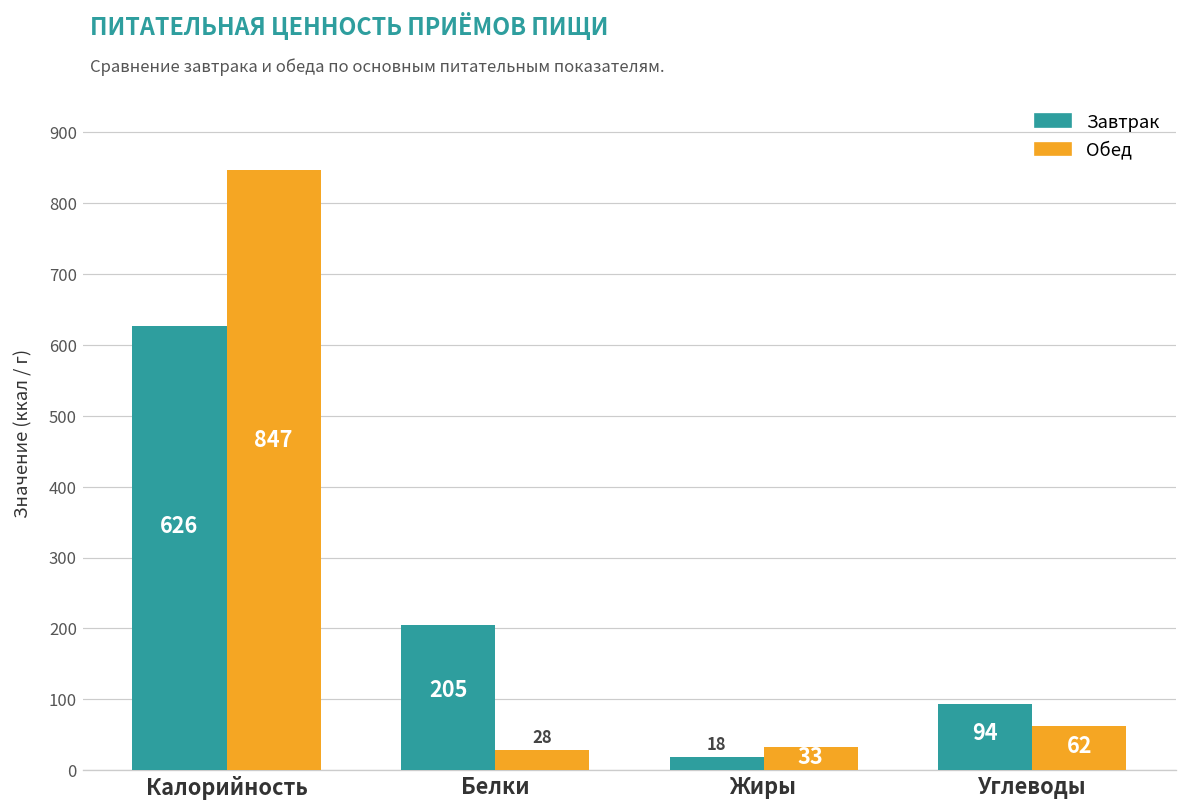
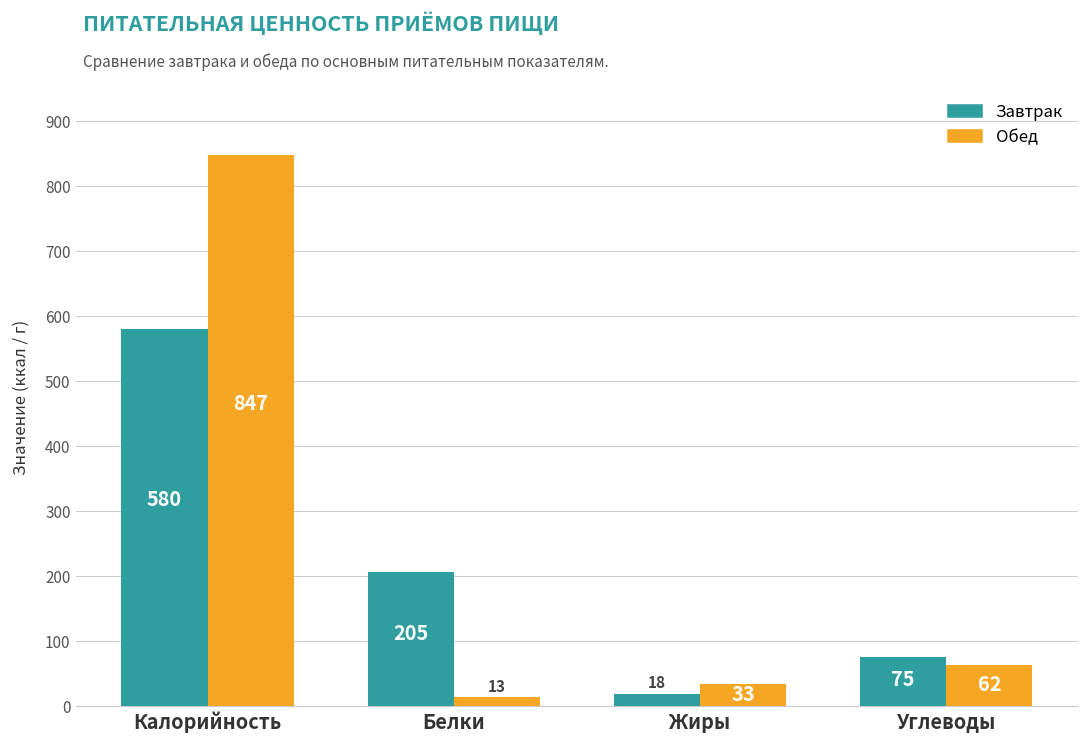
  {
    "Завтрак": {
-     "Калорийность": 626,
+     "Калорийность": 580,
      "Белки": 205,
      "Жиры": 18,
-     "Углеводы": 94
+     "Углеводы": 75
    },
    "Обед": {
      "Калорийность": 847,
-     "Белки": 28,
+     "Белки": 13,
      "Жиры": 33,
      "Углеводы": 62
    }
  }
